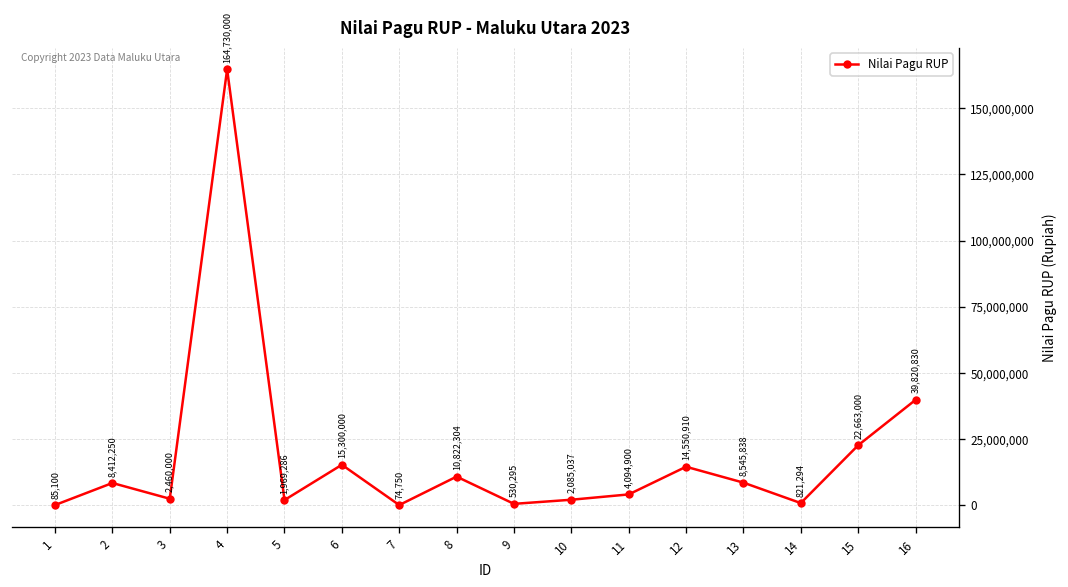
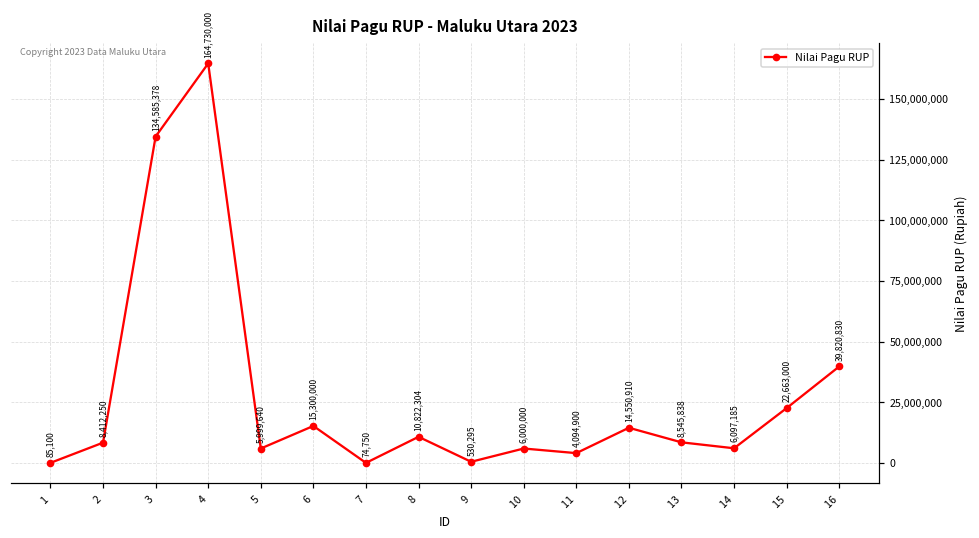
  {
    "1": "85,100",
    "2": "8,412,250",
-   "3": "2,460,000",
+   "3": "134,585,378",
    "4": "164,730,000",
-   "5": "1,969,286",
+   "5": "5,999,640",
    "6": "15,300,000",
    "7": "74,750",
    "8": "10,822,304",
    "9": "530,295",
-   "10": "2,085,037",
+   "10": "6,000,000",
    "11": "4,094,900",
    "12": "14,550,910",
    "13": "8,545,838",
-   "14": "821,294",
+   "14": "6,097,185",
    "15": "22,663,000",
    "16": "39,820,830"
  }
